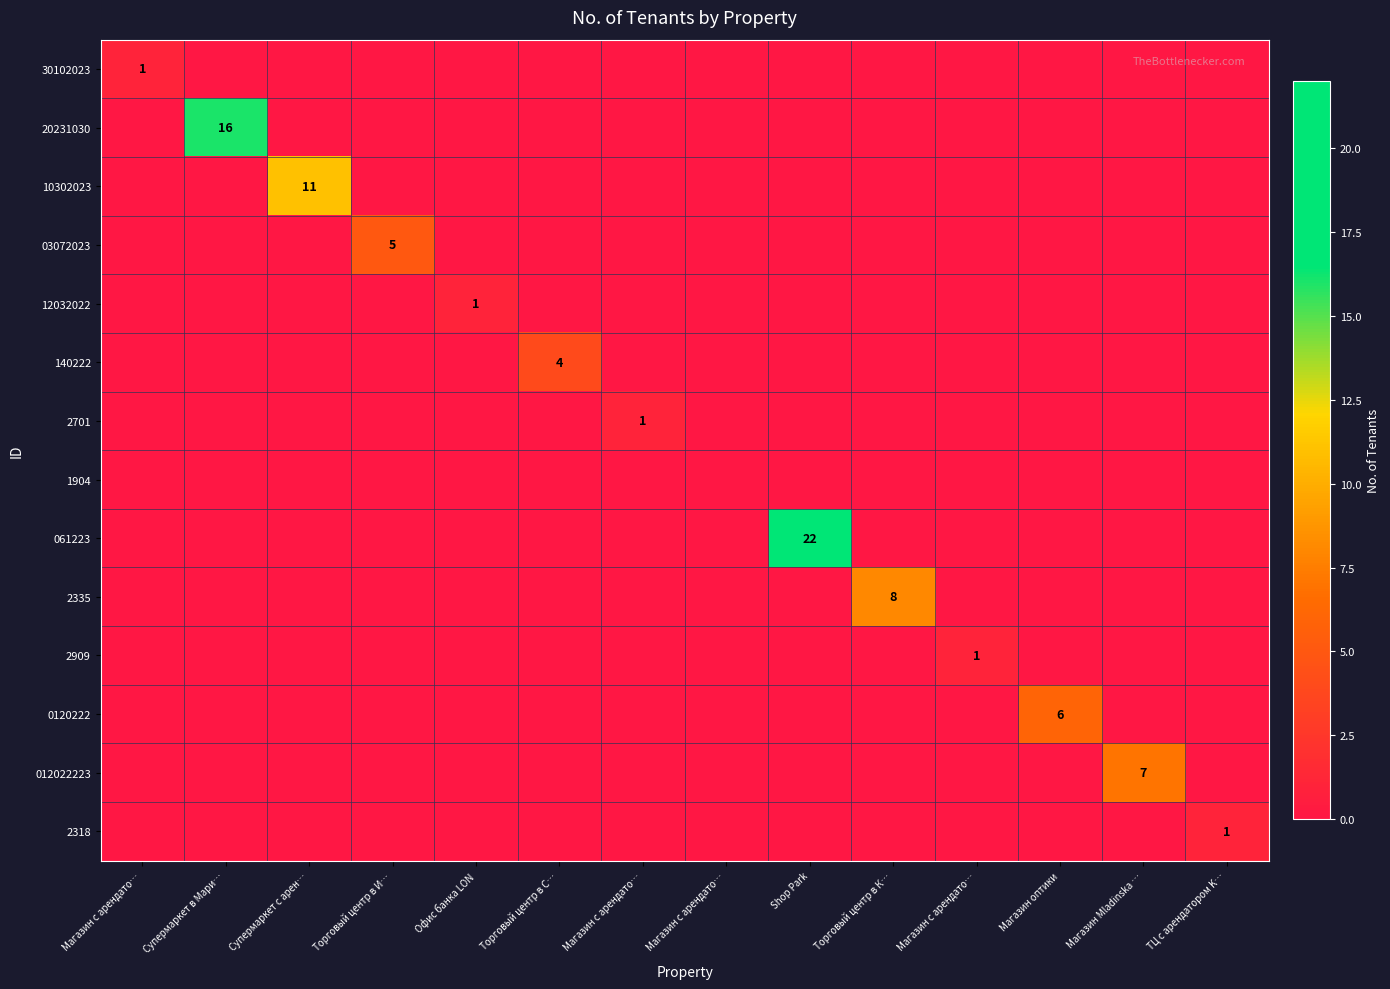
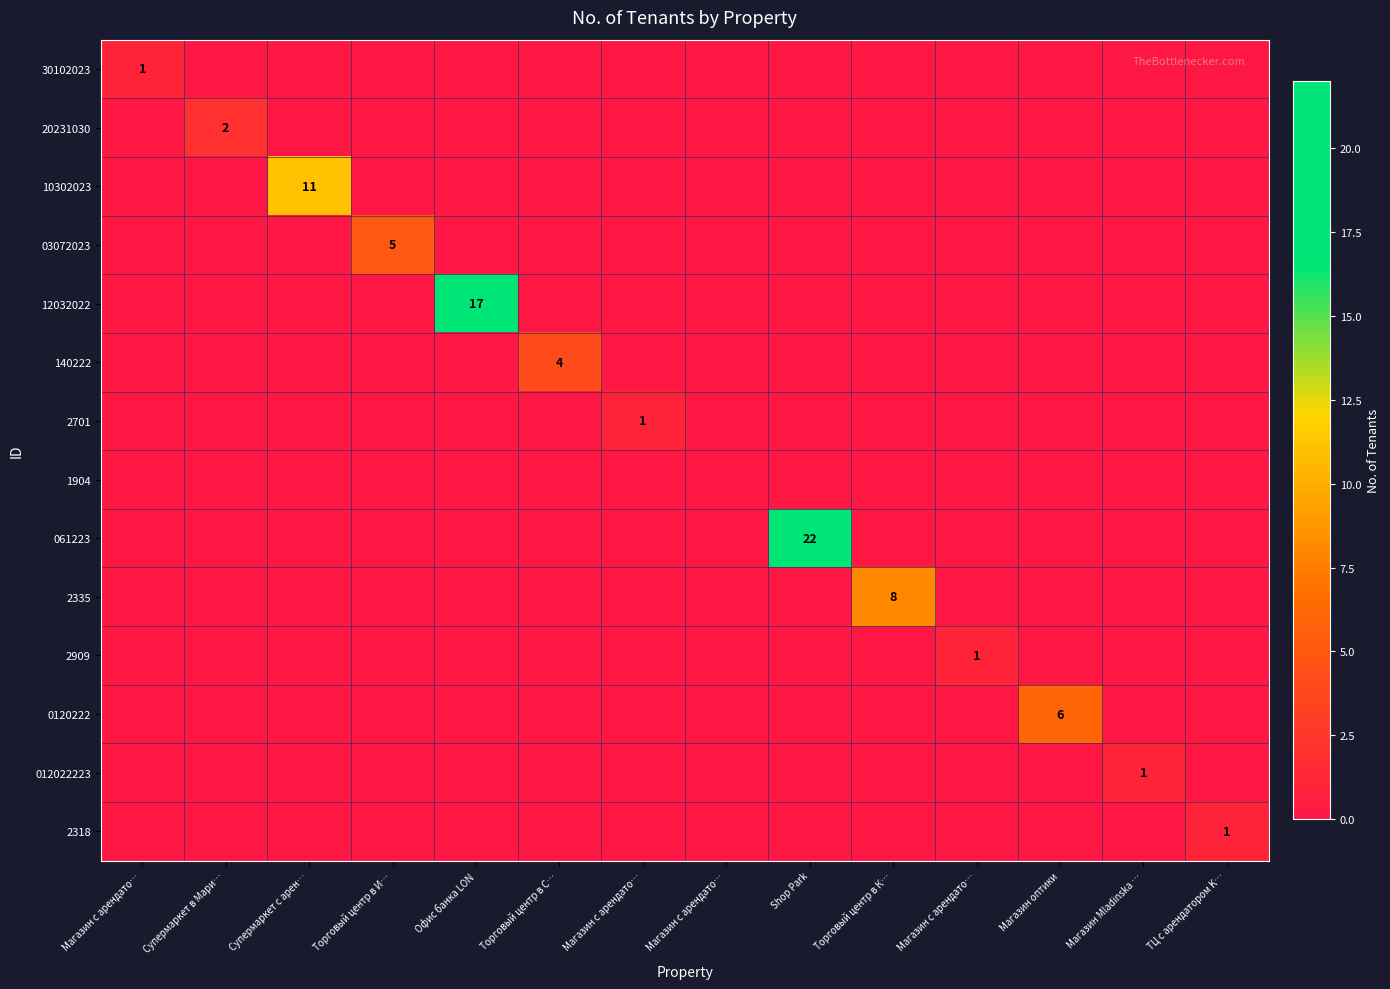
  {
    "20231030": {
-     "Супермаркет в Мари…": 16
+     "Супермаркет в Мари…": 2
    },
    "10302023": {
      "Супермаркет с арен…": 11
    },
    "03072023": {
      "Торговый центр в И…": 5
    },
    "12032022": {
-     "Офис банка LON": 1
+     "Офис банка LON": 17
    },
    "140222": {
      "Торговый центр в С…": 4
    },
    "061223": {
      "Shop Park": 22
    },
    "2335": {
      "Торговый центр в К…": 8
    },
    "0120222": {
      "Магазин оптики": 6
    },
    "012022223": {
-     "Магазин Mladinska …": 7
+     "Магазин Mladinska …": 1
    },
    "2318": {
      "ТЦ с арендатором K…": 1
    }
  }
